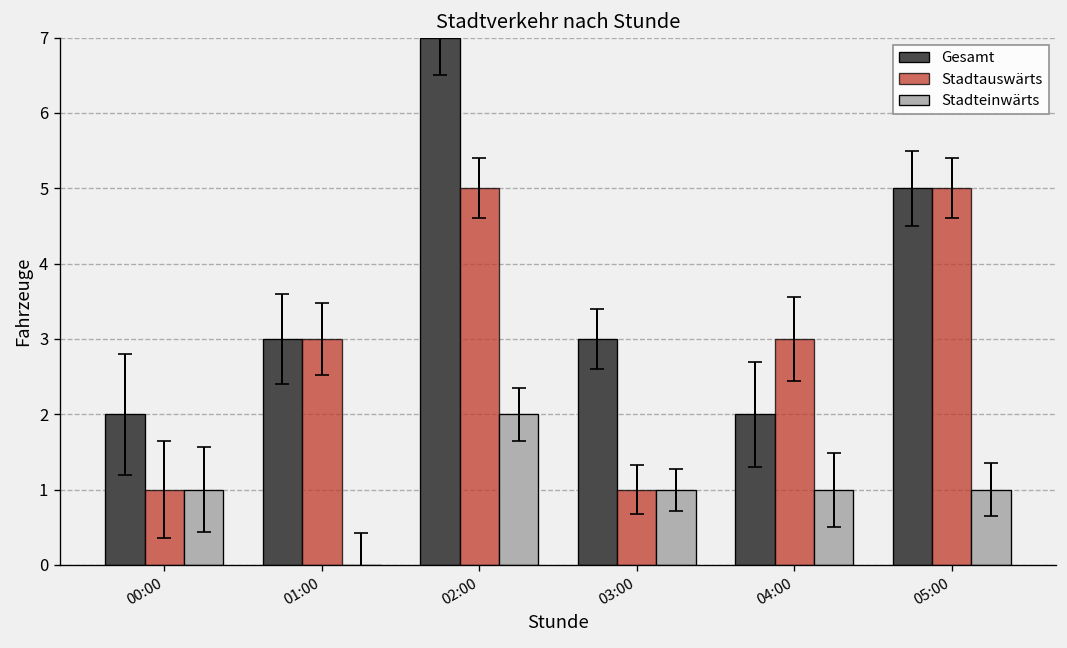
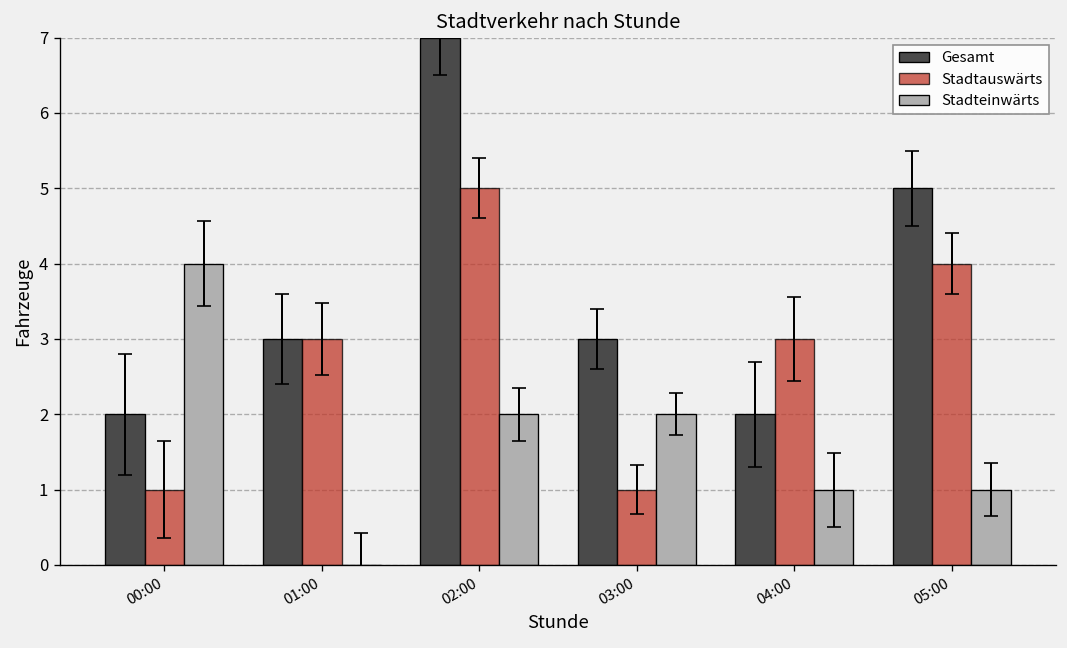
  {
    "Gesamt": {
      "00:00": 2,
      "01:00": 3,
      "02:00": 7,
      "03:00": 3,
      "04:00": 2,
      "05:00": 5
    },
    "Stadtauswärts": {
      "00:00": 1,
      "01:00": 3,
      "02:00": 5,
      "03:00": 1,
      "04:00": 3,
-     "05:00": 5
+     "05:00": 4
    },
    "Stadteinwärts": {
-     "00:00": 1,
+     "00:00": 4,
      "01:00": 0,
      "02:00": 2,
-     "03:00": 1,
+     "03:00": 2,
      "04:00": 1,
      "05:00": 1
    }
  }
